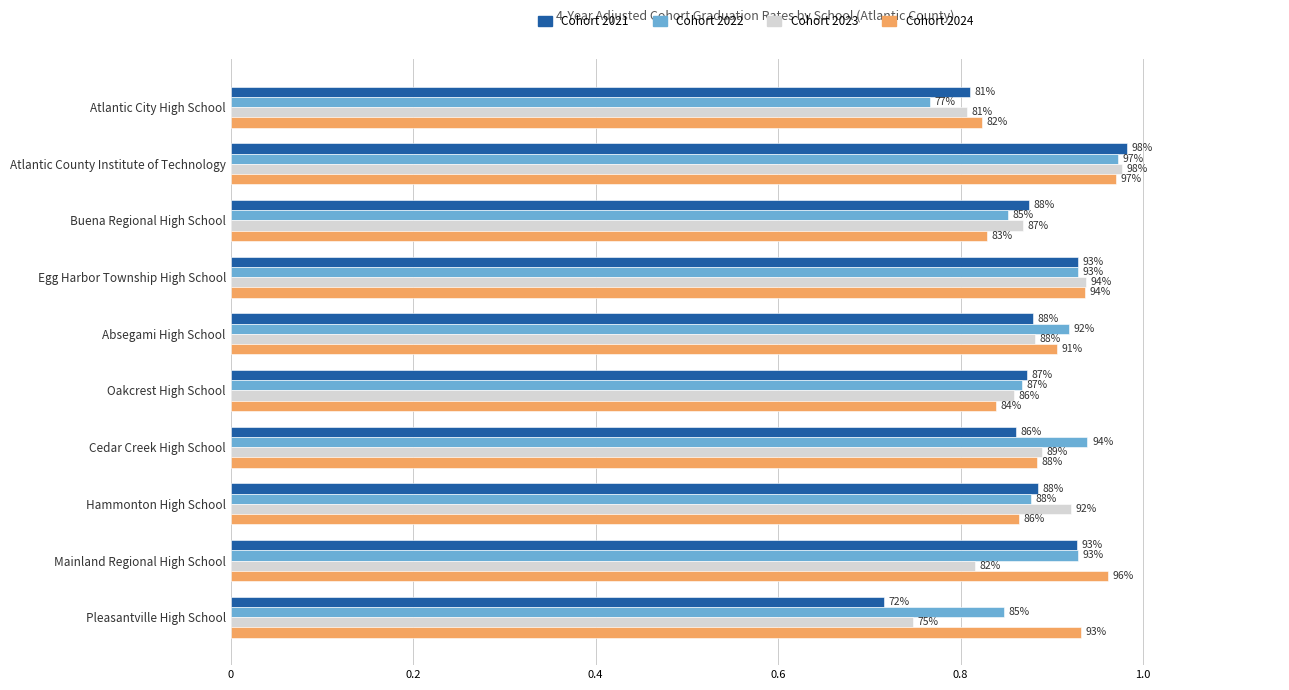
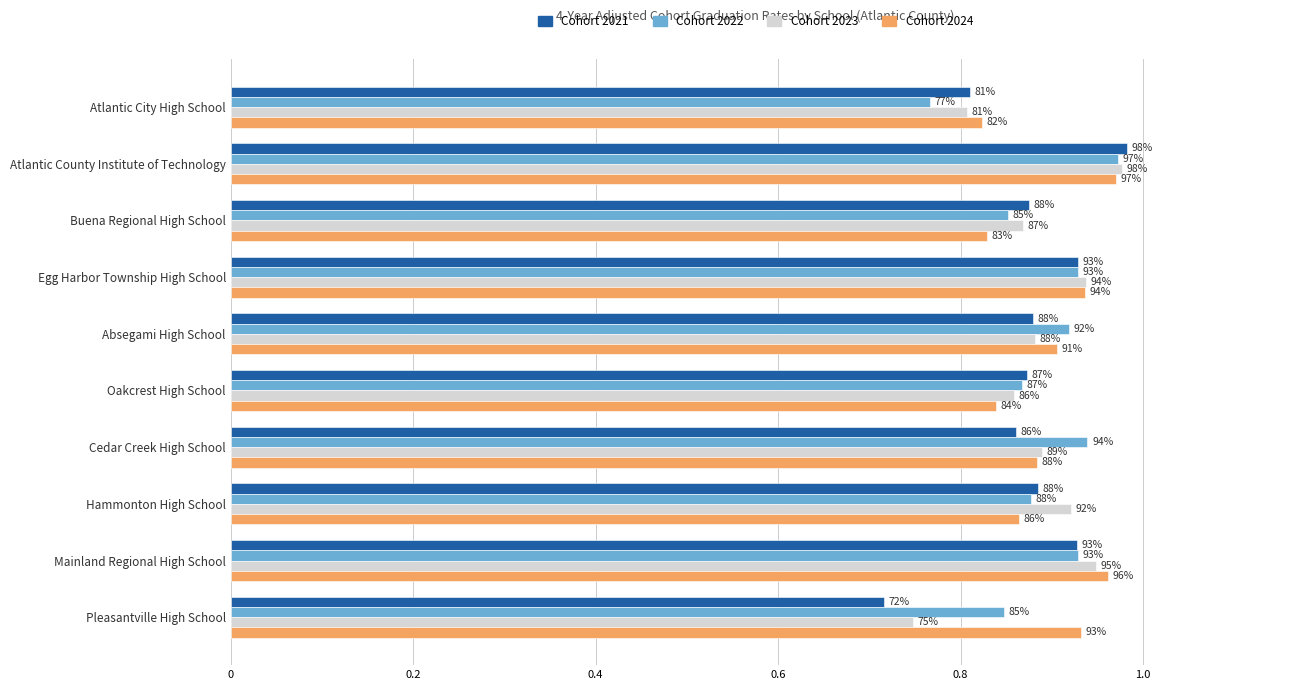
  {
    "Cohort 2021": {
      "Atlantic City High School": "81%",
      "Atlantic County Institute of Technology": "98%",
      "Buena Regional High School": "88%",
      "Egg Harbor Township High School": "93%",
      "Absegami High School": "88%",
      "Oakcrest High School": "87%",
      "Cedar Creek High School": "86%",
      "Hammonton High School": "88%",
      "Mainland Regional High School": "93%",
      "Pleasantville High School": "72%"
    },
    "Cohort 2022": {
      "Atlantic City High School": "77%",
      "Atlantic County Institute of Technology": "97%",
      "Buena Regional High School": "85%",
      "Egg Harbor Township High School": "93%",
      "Absegami High School": "92%",
      "Oakcrest High School": "87%",
      "Cedar Creek High School": "94%",
      "Hammonton High School": "88%",
      "Mainland Regional High School": "93%",
      "Pleasantville High School": "85%"
    },
    "Cohort 2023": {
      "Atlantic City High School": "81%",
      "Atlantic County Institute of Technology": "98%",
      "Buena Regional High School": "87%",
      "Egg Harbor Township High School": "94%",
      "Absegami High School": "88%",
      "Oakcrest High School": "86%",
      "Cedar Creek High School": "89%",
      "Hammonton High School": "92%",
-     "Mainland Regional High School": "82%",
+     "Mainland Regional High School": "95%",
      "Pleasantville High School": "75%"
    },
    "Cohort 2024": {
      "Atlantic City High School": "82%",
      "Atlantic County Institute of Technology": "97%",
      "Buena Regional High School": "83%",
      "Egg Harbor Township High School": "94%",
      "Absegami High School": "91%",
      "Oakcrest High School": "84%",
      "Cedar Creek High School": "88%",
      "Hammonton High School": "86%",
      "Mainland Regional High School": "96%",
      "Pleasantville High School": "93%"
    }
  }
